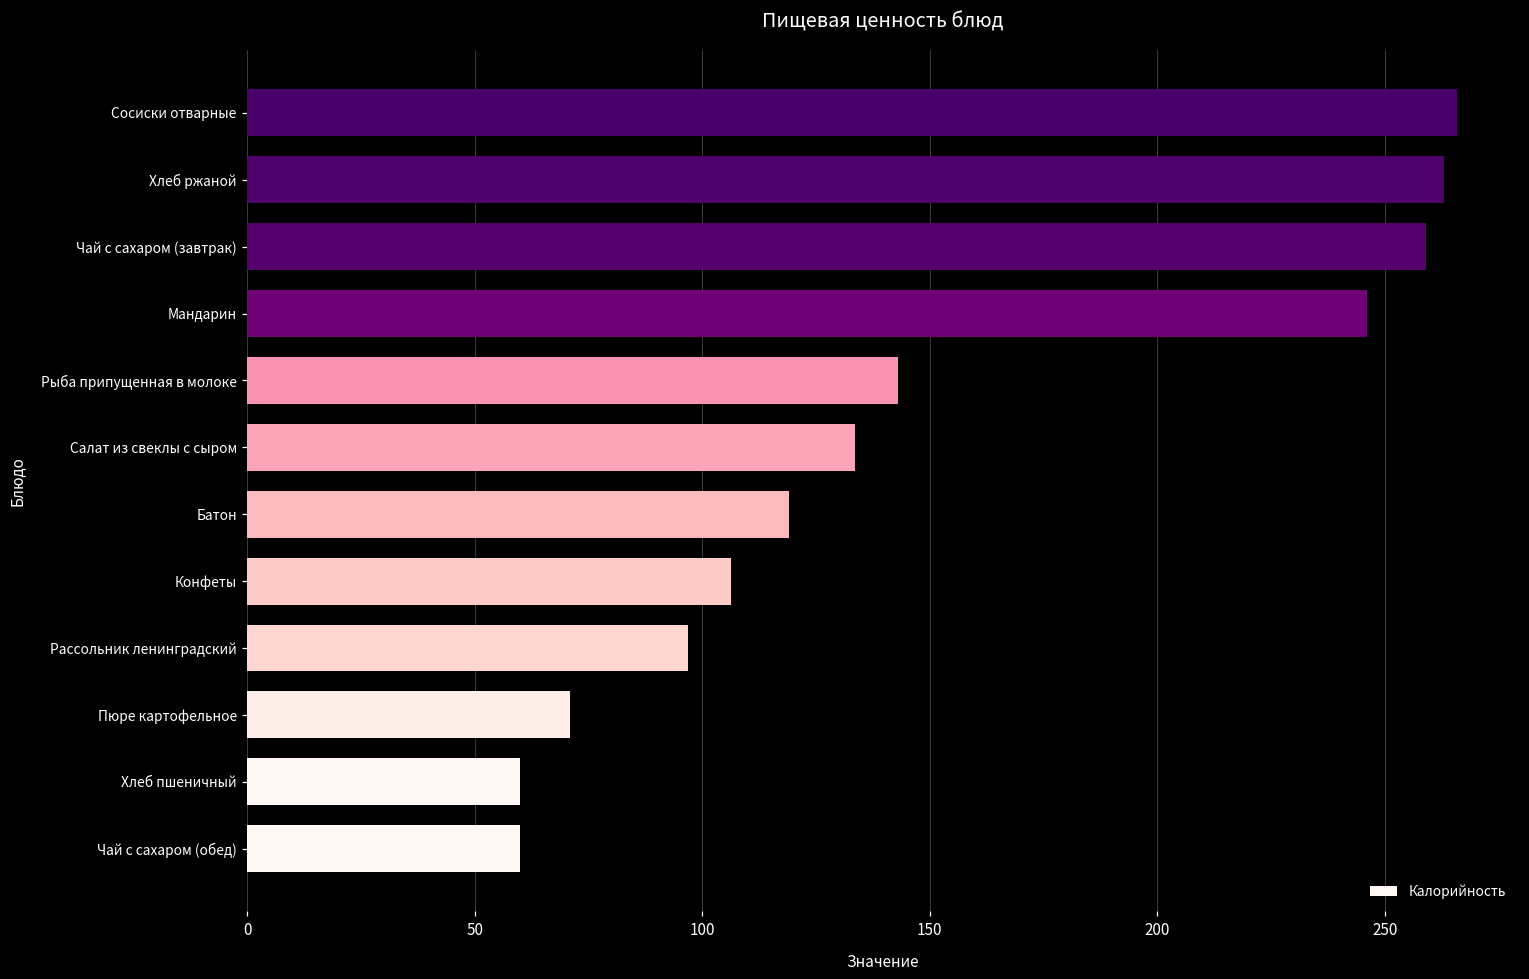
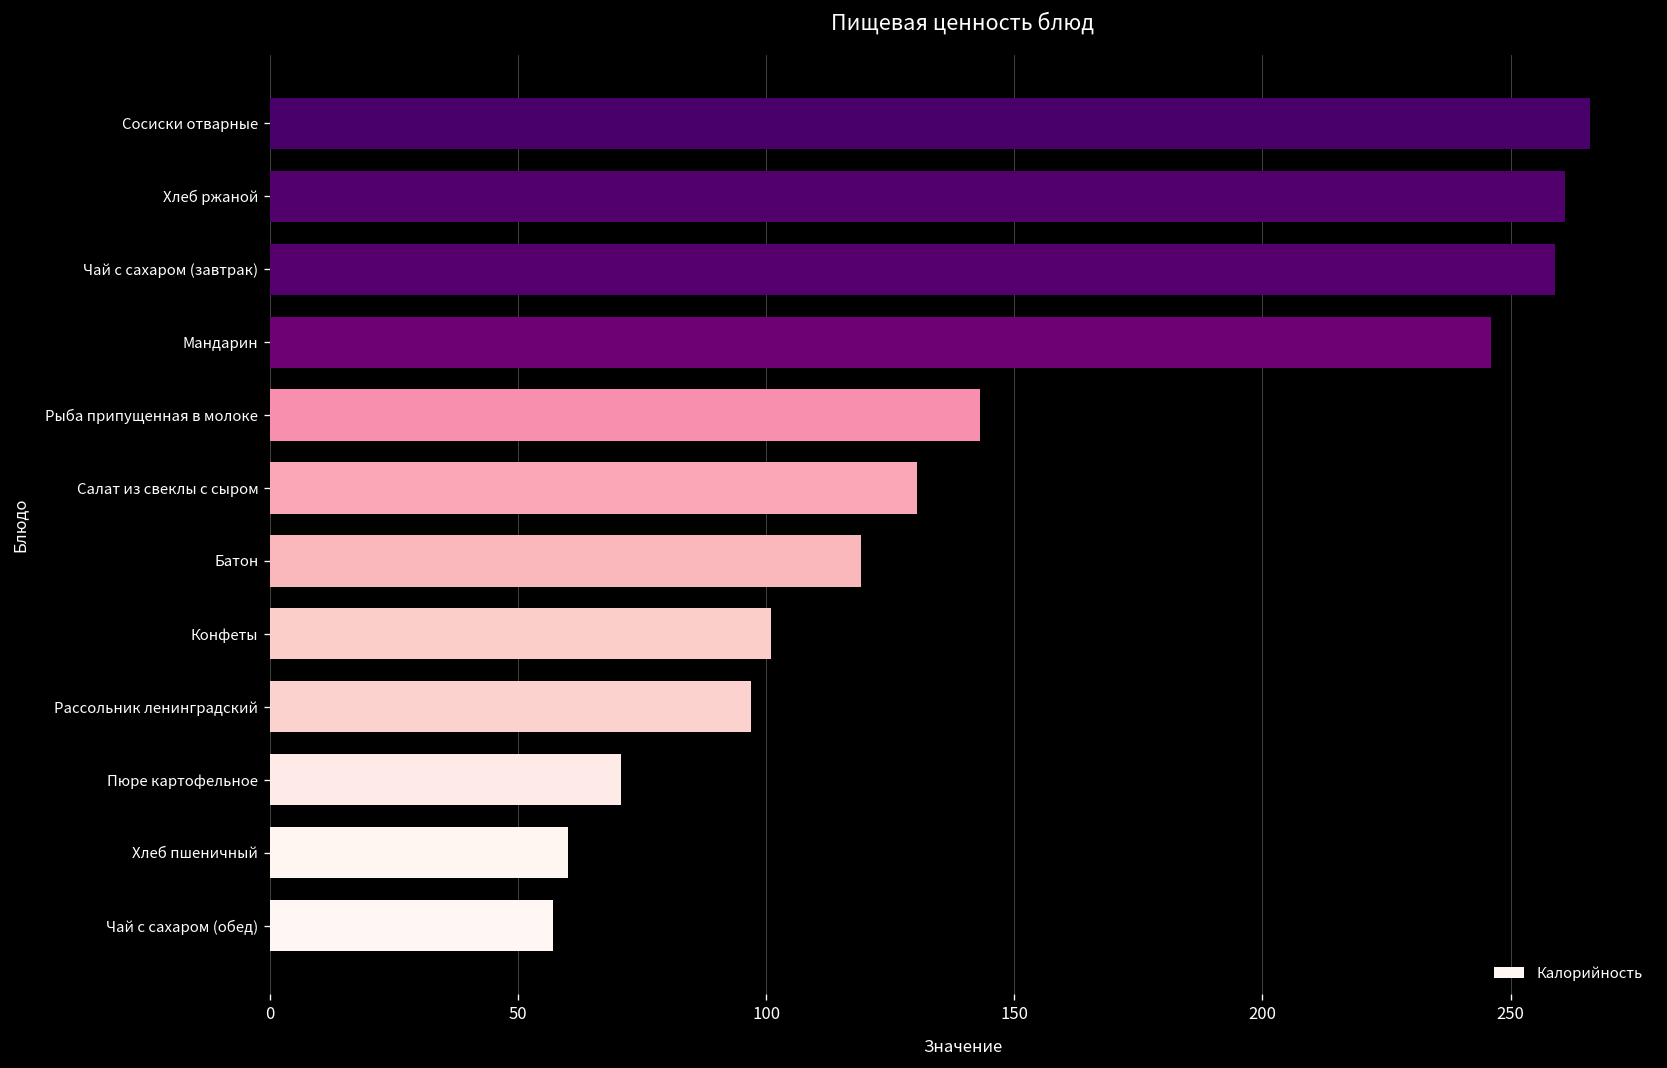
  {
    "Сосиски отварные": 266,
-   "Хлеб ржаной": 263,
+   "Хлеб ржаной": 261,
    "Чай с сахаром (завтрак)": 259,
    "Мандарин": 246,
    "Рыба припущенная в молоке": 143,
-   "Салат из свеклы с сыром": 134,
+   "Салат из свеклы с сыром": 130,
    "Батон": 119,
-   "Конфеты": 106,
+   "Конфеты": 101,
    "Рассольник ленинградский": 97,
    "Пюре картофельное": 71,
    "Хлеб пшеничный": 60,
-   "Чай с сахаром (обед)": 60
+   "Чай с сахаром (обед)": 57
  }
